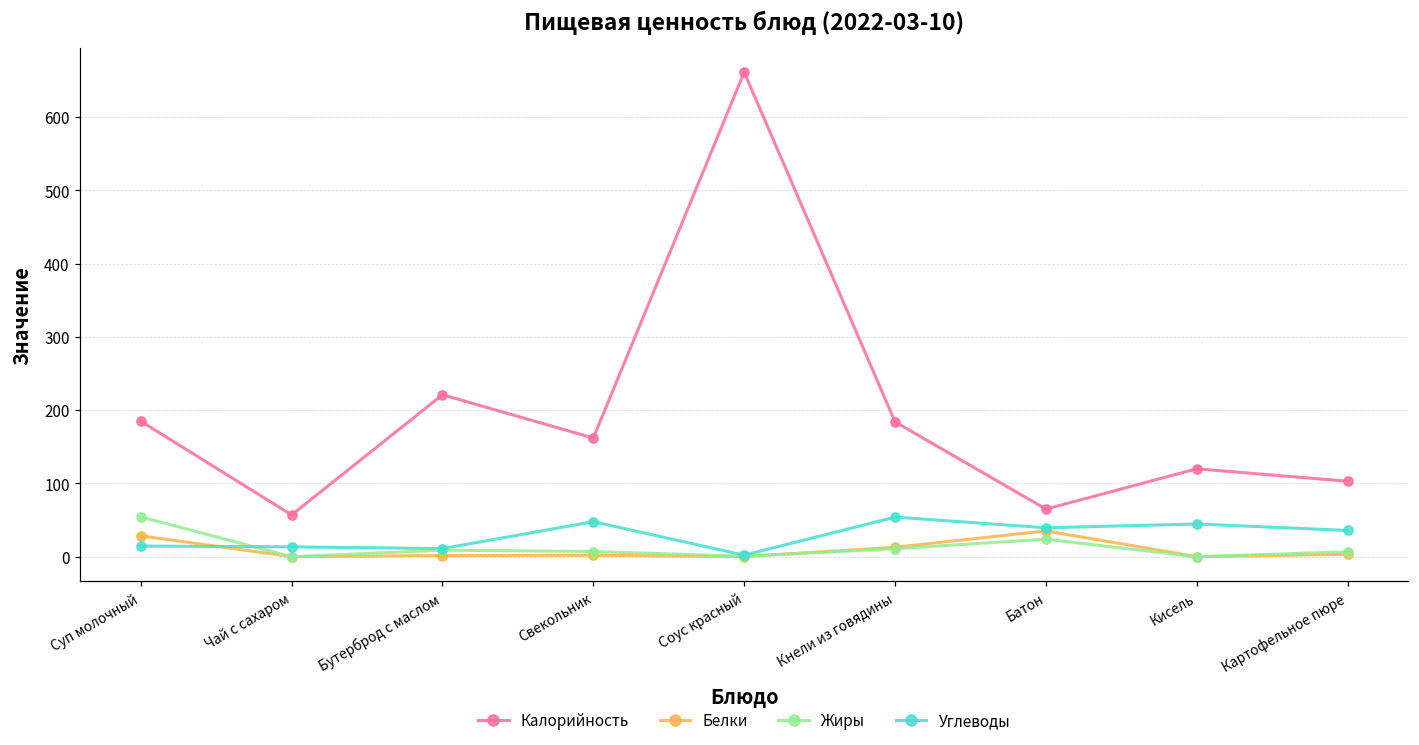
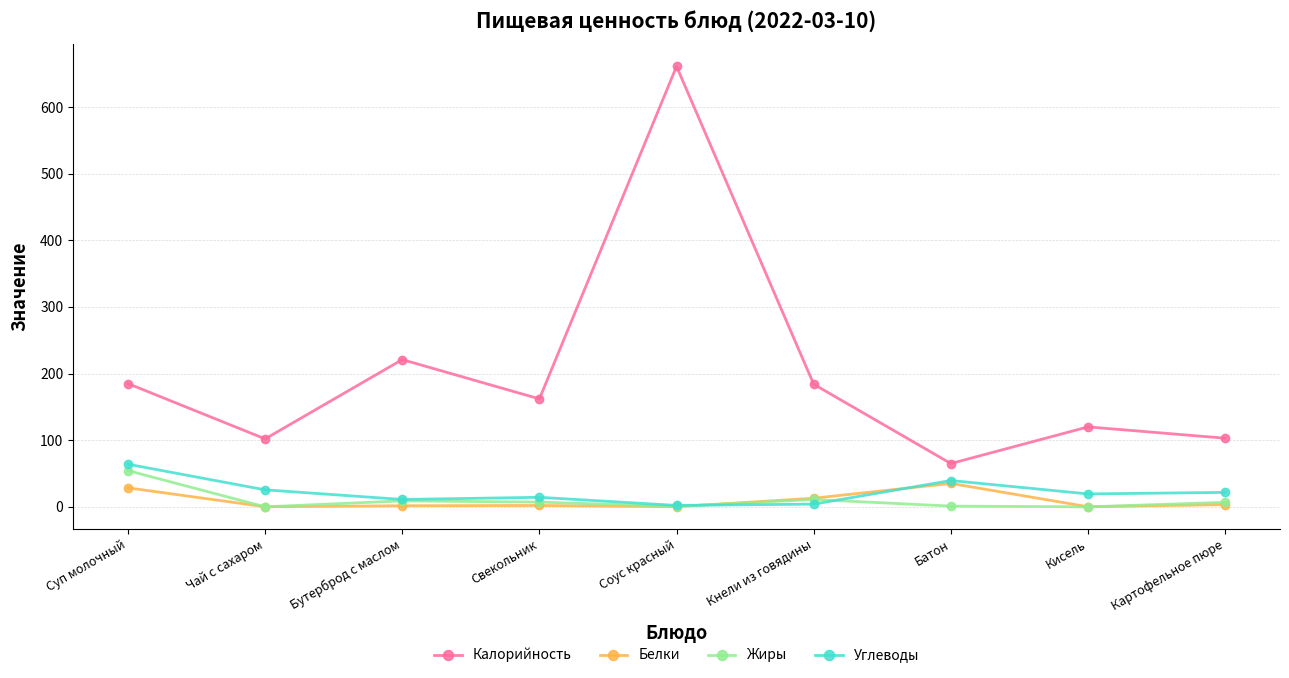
  {
    "Калорийность": {
      "Суп молочный": 190,
-     "Чай с сахаром": 60,
+     "Чай с сахаром": 100,
      "Бутерброд с маслом": 220,
      "Свекольник": 160,
      "Соус красный": 660,
      "Кнели из говядины": 180,
      "Батон": 70,
      "Кисель": 120,
      "Картофельное пюре": 100
    },
    "Белки": {
      "Суп молочный": 30,
      "Бутерброд с маслом": 0,
      "Свекольник": 0,
      "Батон": 40
    },
    "Жиры": {
      "Суп молочный": 50,
      "Свекольник": 10,
-     "Батон": 20
+     "Батон": 0
    },
    "Углеводы": {
-     "Суп молочный": 10,
-     "Чай с сахаром": 10,
-     "Свекольник": 50,
-     "Кнели из говядины": 50,
+     "Суп молочный": 60,
+     "Чай с сахаром": 30,
+     "Свекольник": 10,
+     "Кнели из говядины": 0,
      "Батон": 40,
-     "Кисель": 40,
-     "Картофельное пюре": 40
+     "Кисель": 20,
+     "Картофельное пюре": 20
    }
  }
